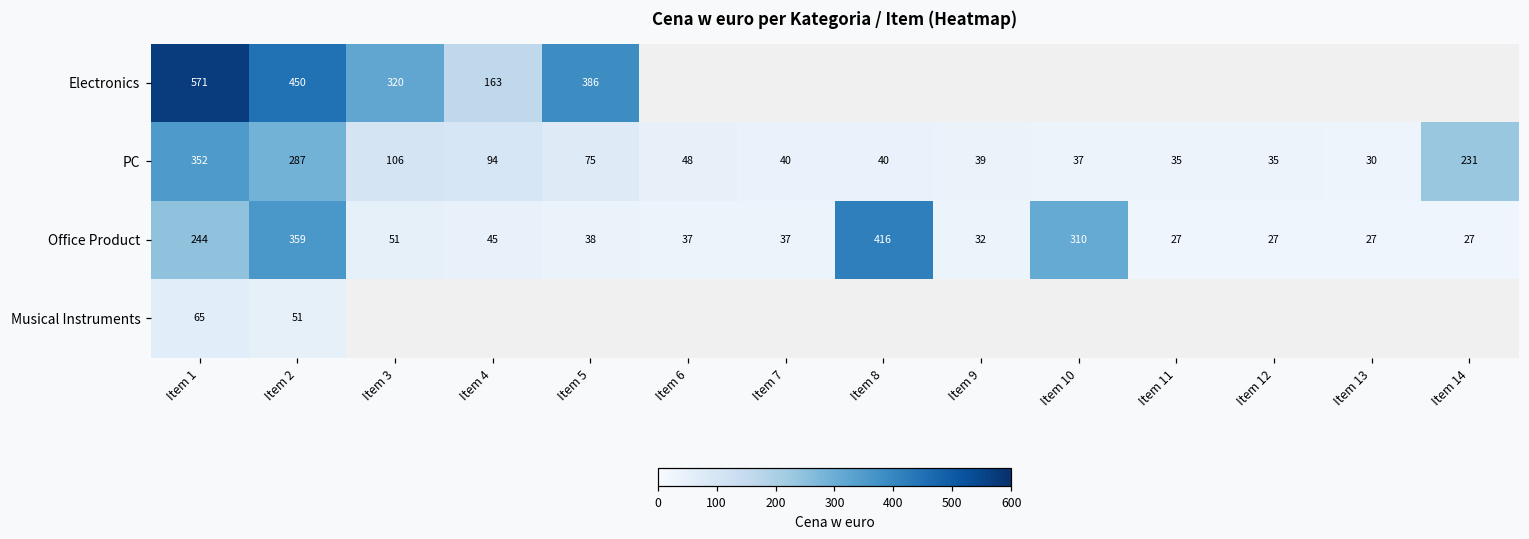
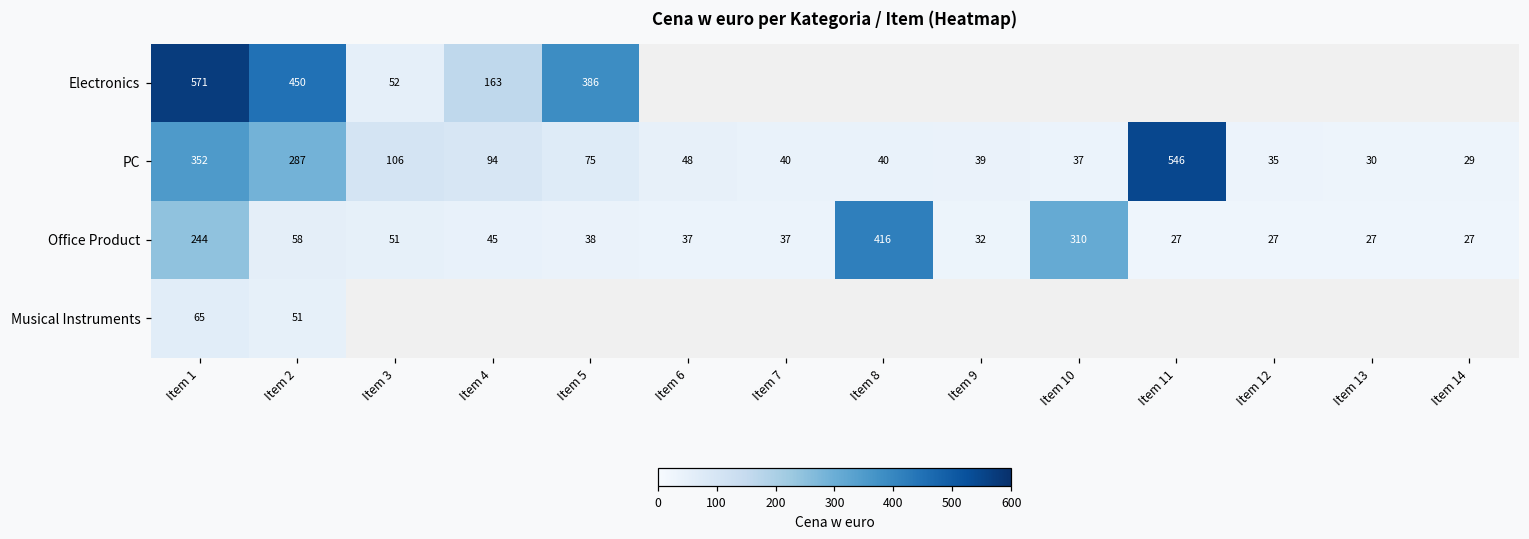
  {
    "Electronics": {
      "Item 1": 571,
      "Item 2": 450,
-     "Item 3": 320,
+     "Item 3": 52,
      "Item 4": 163,
      "Item 5": 386
    },
    "PC": {
      "Item 1": 352,
      "Item 2": 287,
      "Item 3": 106,
      "Item 4": 94,
      "Item 5": 75,
      "Item 6": 48,
      "Item 7": 40,
      "Item 8": 40,
      "Item 9": 39,
      "Item 10": 37,
-     "Item 11": 35,
+     "Item 11": 546,
      "Item 12": 35,
      "Item 13": 30,
-     "Item 14": 231
+     "Item 14": 29
    },
    "Office Product": {
      "Item 1": 244,
-     "Item 2": 359,
+     "Item 2": 58,
      "Item 3": 51,
      "Item 4": 45,
      "Item 5": 38,
      "Item 6": 37,
      "Item 7": 37,
      "Item 8": 416,
      "Item 9": 32,
      "Item 10": 310,
      "Item 11": 27,
      "Item 12": 27,
      "Item 13": 27,
      "Item 14": 27
    },
    "Musical Instruments": {
      "Item 1": 65,
      "Item 2": 51
    }
  }
